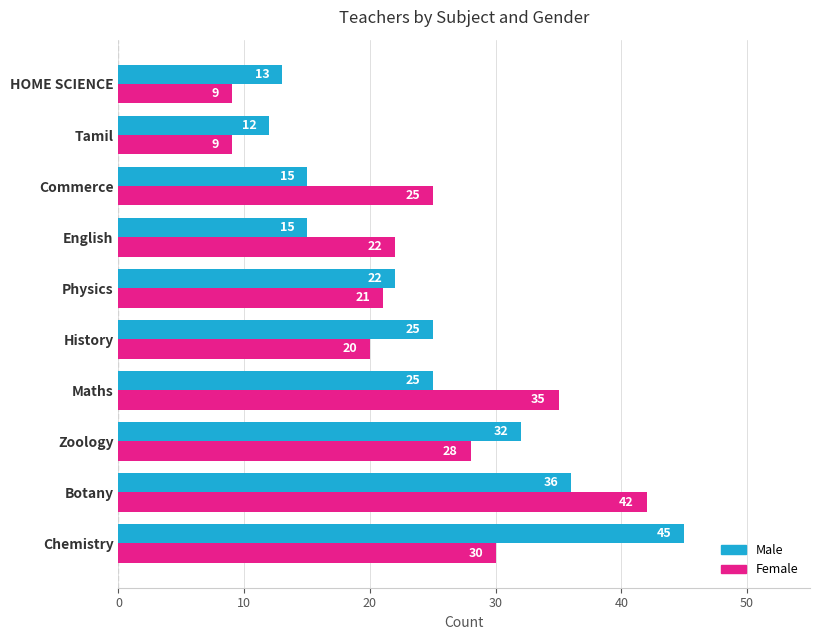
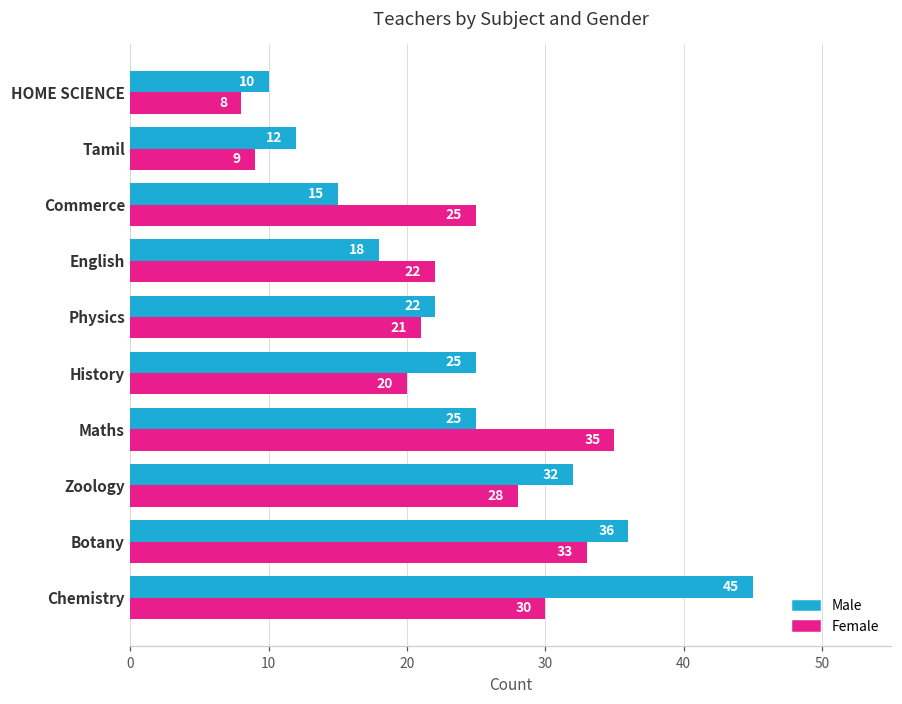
  {
    "Male": {
-     "HOME SCIENCE": 13,
+     "HOME SCIENCE": 10,
      "Tamil": 12,
      "Commerce": 15,
-     "English": 15,
+     "English": 18,
      "Physics": 22,
      "History": 25,
      "Maths": 25,
      "Zoology": 32,
      "Botany": 36,
      "Chemistry": 45
    },
    "Female": {
-     "HOME SCIENCE": 9,
+     "HOME SCIENCE": 8,
      "Tamil": 9,
      "Commerce": 25,
      "English": 22,
      "Physics": 21,
      "History": 20,
      "Maths": 35,
      "Zoology": 28,
-     "Botany": 42,
+     "Botany": 33,
      "Chemistry": 30
    }
  }
